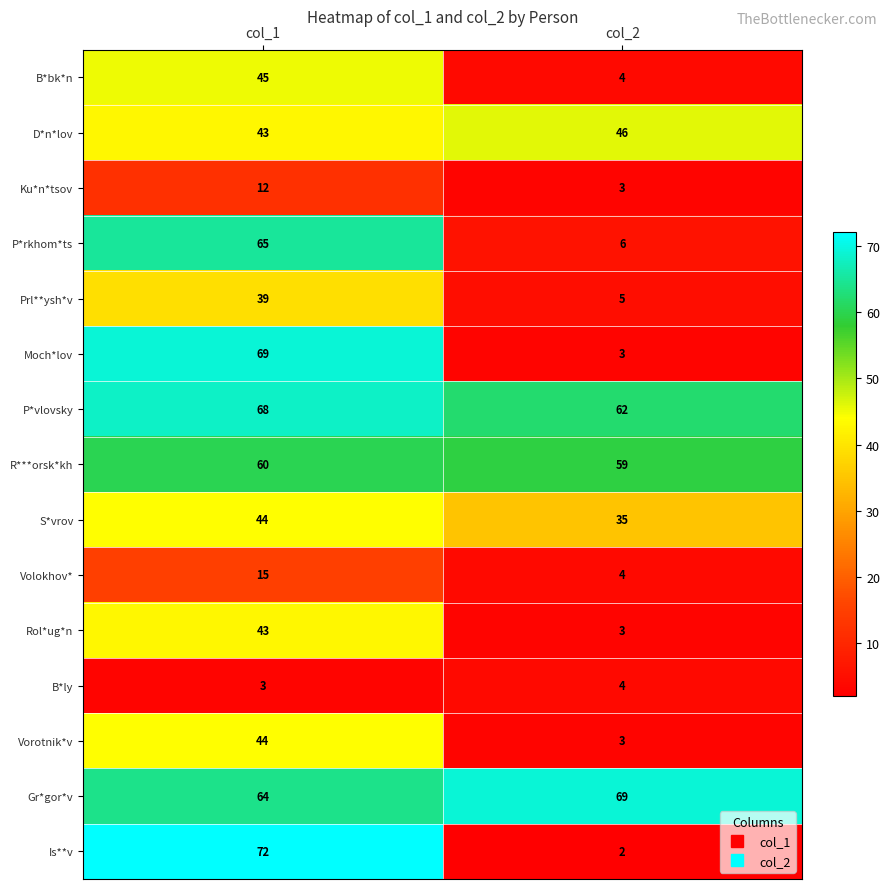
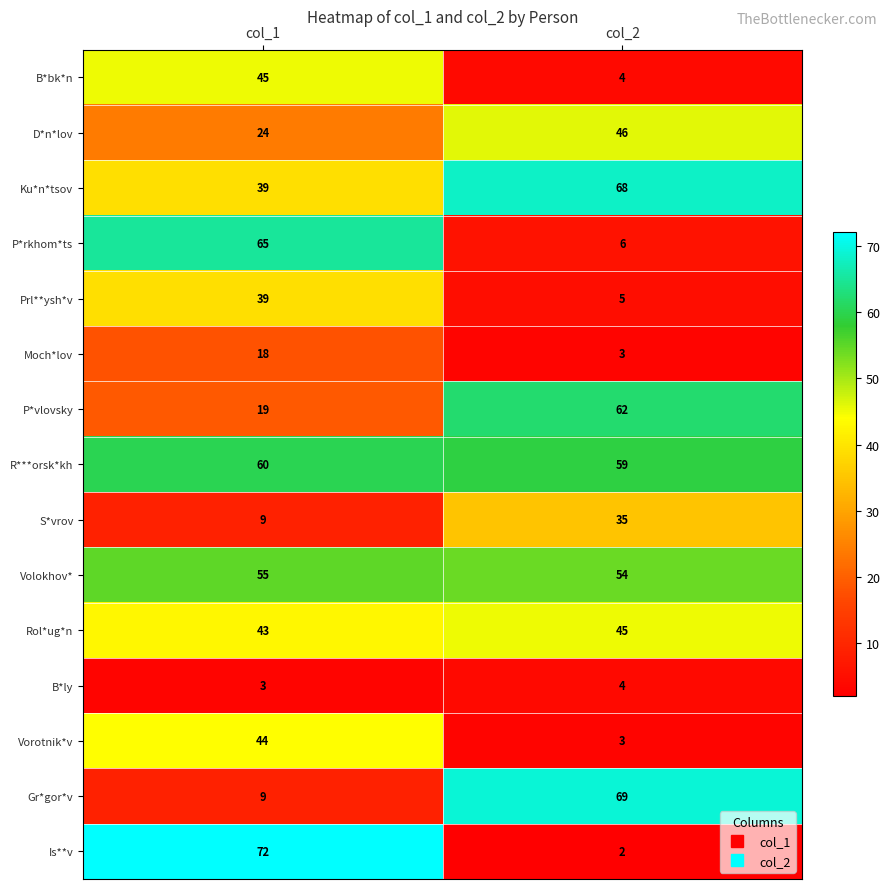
  {
    "B*bk*n": {
      "col_1": 45,
      "col_2": 4
    },
    "D*n*lov": {
-     "col_1": 43,
+     "col_1": 24,
      "col_2": 46
    },
    "Ku*n*tsov": {
-     "col_1": 12,
-     "col_2": 3
+     "col_1": 39,
+     "col_2": 68
    },
    "P*rkhom*ts": {
      "col_1": 65,
      "col_2": 6
    },
    "Prl**ysh*v": {
      "col_1": 39,
      "col_2": 5
    },
    "Moch*lov": {
-     "col_1": 69,
+     "col_1": 18,
      "col_2": 3
    },
    "P*vlovsky": {
-     "col_1": 68,
+     "col_1": 19,
      "col_2": 62
    },
    "R***orsk*kh": {
      "col_1": 60,
      "col_2": 59
    },
    "S*vrov": {
-     "col_1": 44,
+     "col_1": 9,
      "col_2": 35
    },
    "Volokhov*": {
-     "col_1": 15,
-     "col_2": 4
+     "col_1": 55,
+     "col_2": 54
    },
    "Rol*ug*n": {
      "col_1": 43,
-     "col_2": 3
+     "col_2": 45
    },
    "B*ly": {
      "col_1": 3,
      "col_2": 4
    },
    "Vorotnik*v": {
      "col_1": 44,
      "col_2": 3
    },
    "Gr*gor*v": {
-     "col_1": 64,
+     "col_1": 9,
      "col_2": 69
    },
    "Is**v": {
      "col_1": 72,
      "col_2": 2
    }
  }
